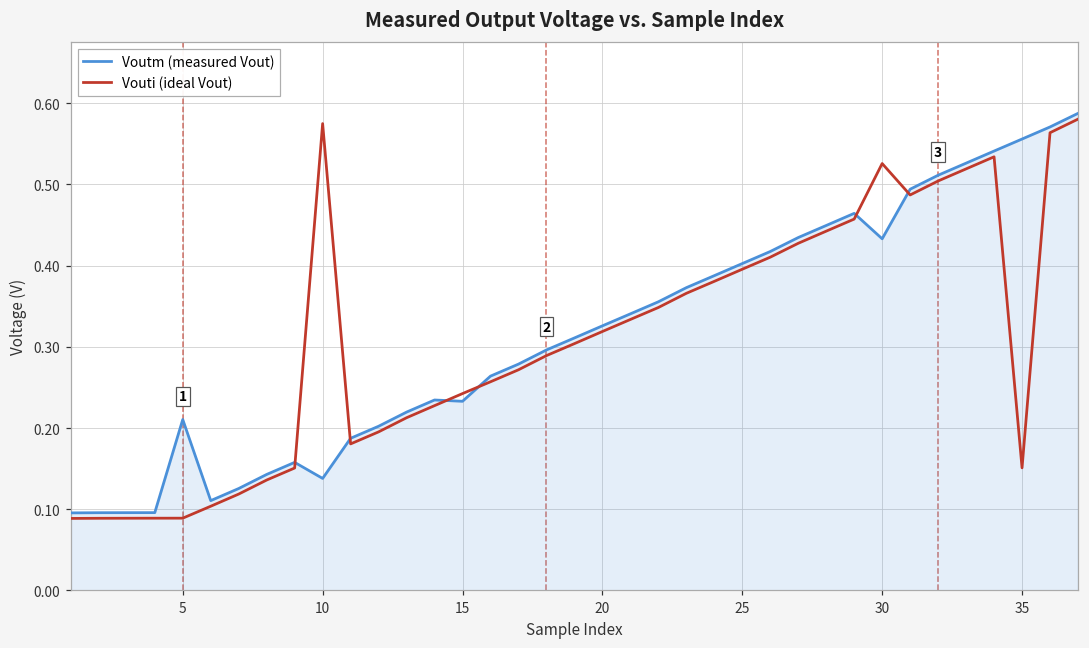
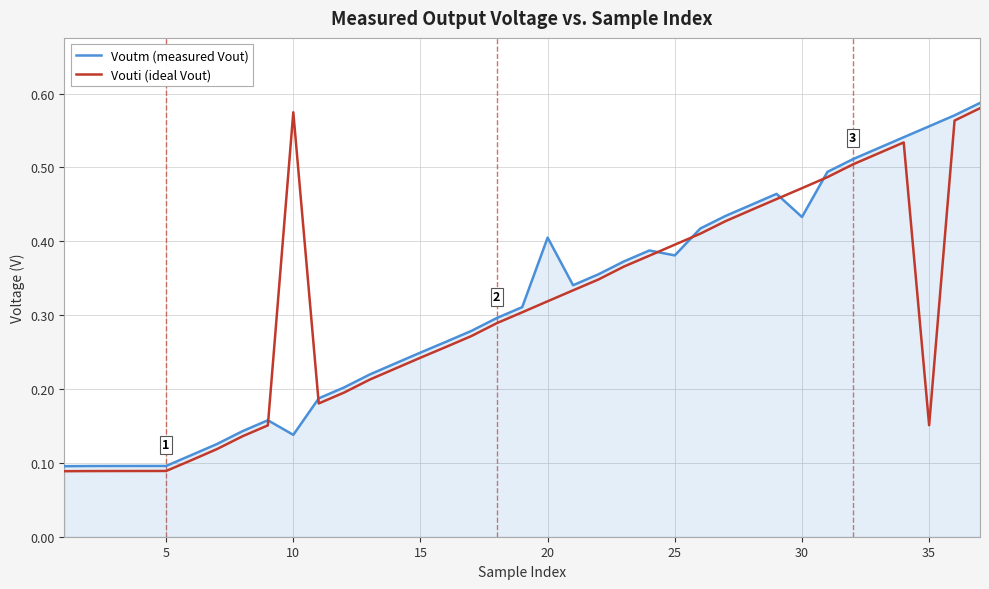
  {
    "Voutm (measured Vout)": {
-     "5": 0.21,
+     "5": 0.10,
      "10": 0.14,
-     "15": 0.23,
-     "20": 0.33,
-     "25": 0.40,
+     "15": 0.25,
+     "20": 0.41,
+     "25": 0.38,
      "30": 0.43,
      "35": 0.56
    },
    "Vouti (ideal Vout)": {
      "5": 0.09,
      "10": 0.57,
      "15": 0.24,
      "20": 0.32,
      "25": 0.40,
-     "30": 0.53,
+     "30": 0.47,
      "35": 0.15
    }
  }
